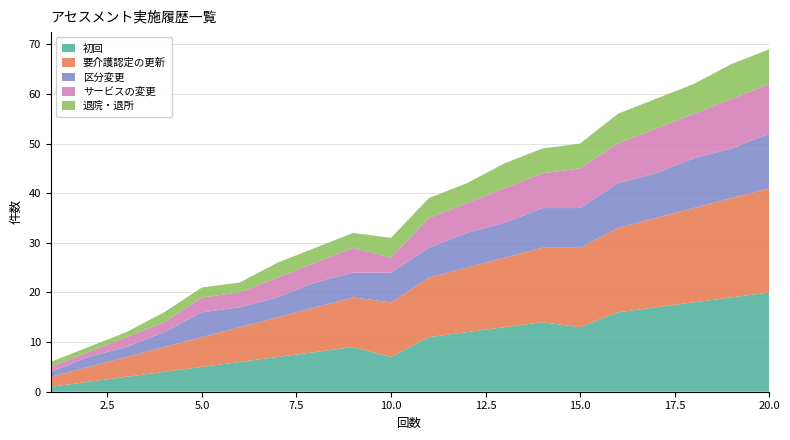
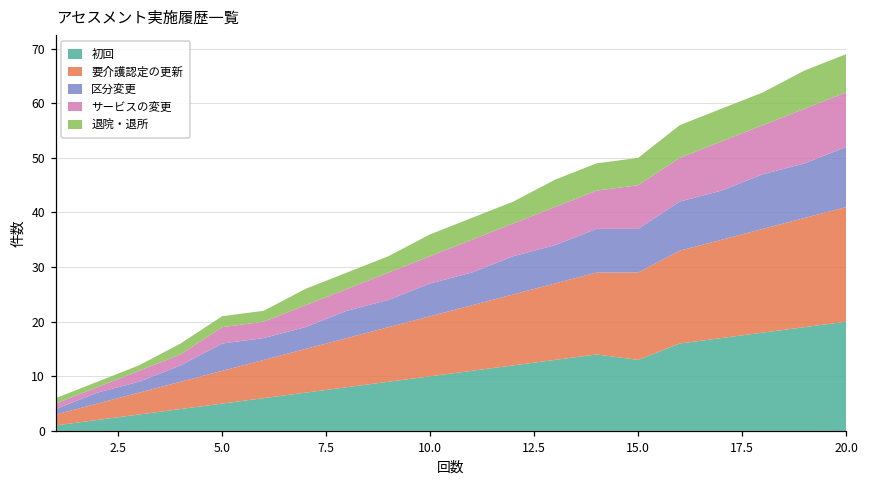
  {
    "初回": {
      "5.0": 5,
-     "10.0": 7,
+     "10.0": 10,
      "15.0": 13,
      "20.0": 20
    },
    "要介護認定の更新": {
      "5.0": 6,
      "10.0": 11,
      "15.0": 16,
      "20.0": 21
    },
    "区分変更": {
      "5.0": 5,
      "10.0": 6,
      "15.0": 8,
      "20.0": 11
    },
    "サービスの変更": {
      "5.0": 3,
-     "10.0": 3,
+     "10.0": 5,
      "15.0": 8,
      "20.0": 10
    },
    "退院・退所": {
      "5.0": 2,
      "10.0": 4,
      "15.0": 5,
      "20.0": 7
    }
  }
